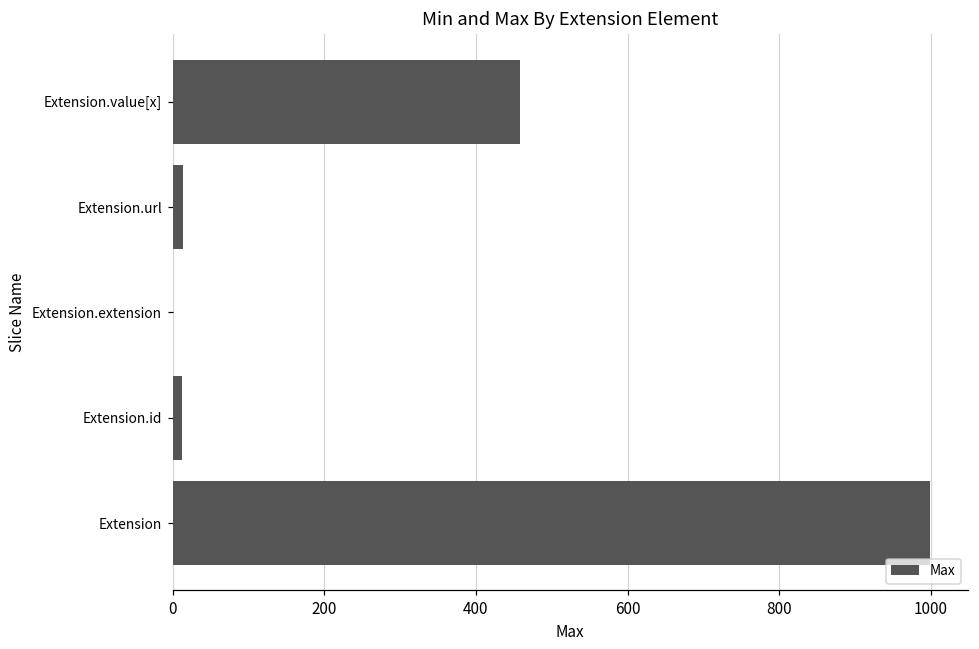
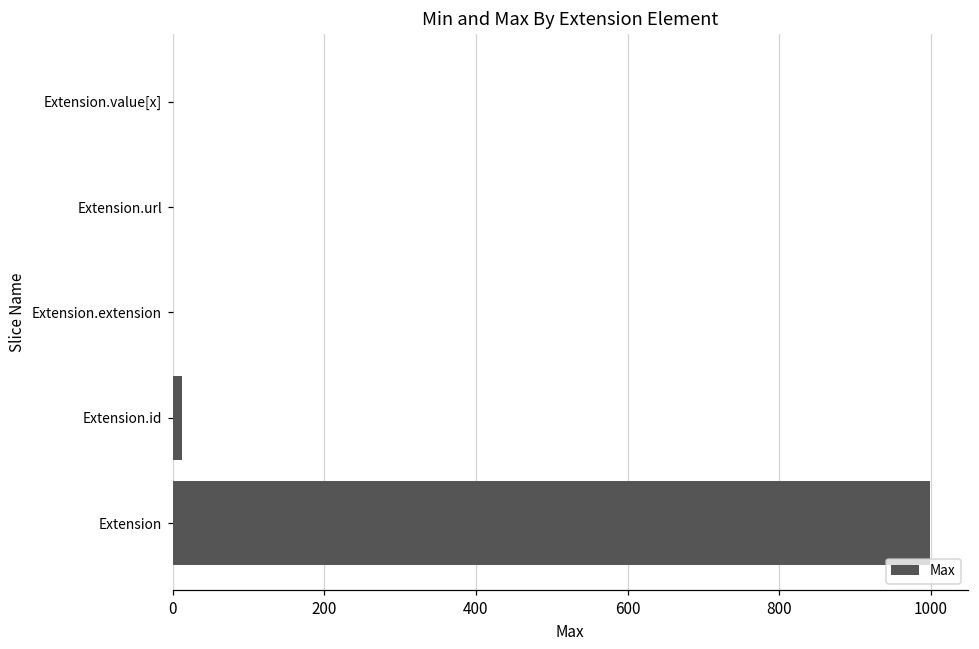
  {
-   "Extension.value[x]": 460,
-   "Extension.url": 10,
+   "Extension.value[x]": 0,
+   "Extension.url": 0,
    "Extension.extension": 0,
    "Extension.id": 10,
    "Extension": 1000
  }
